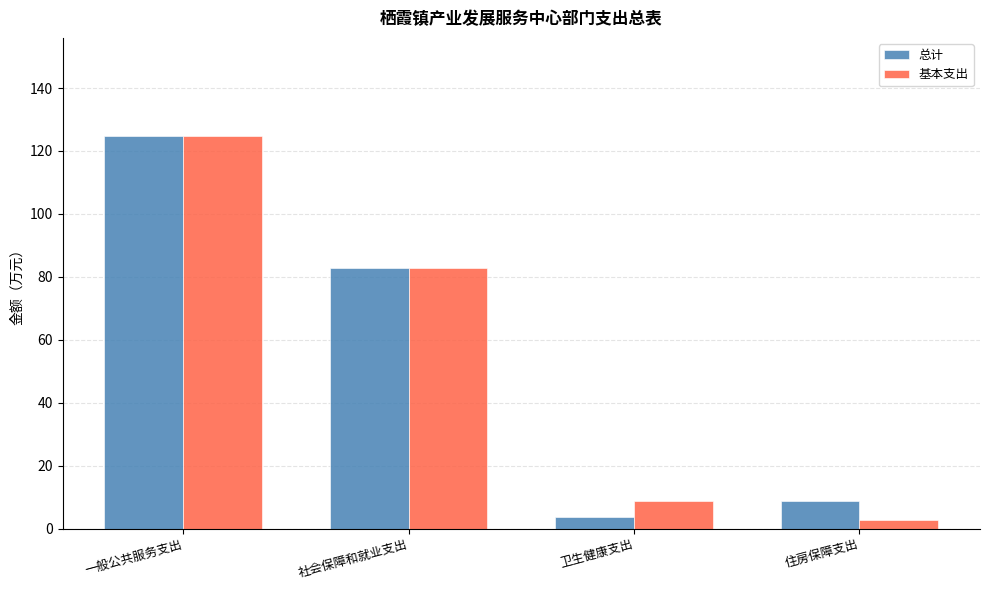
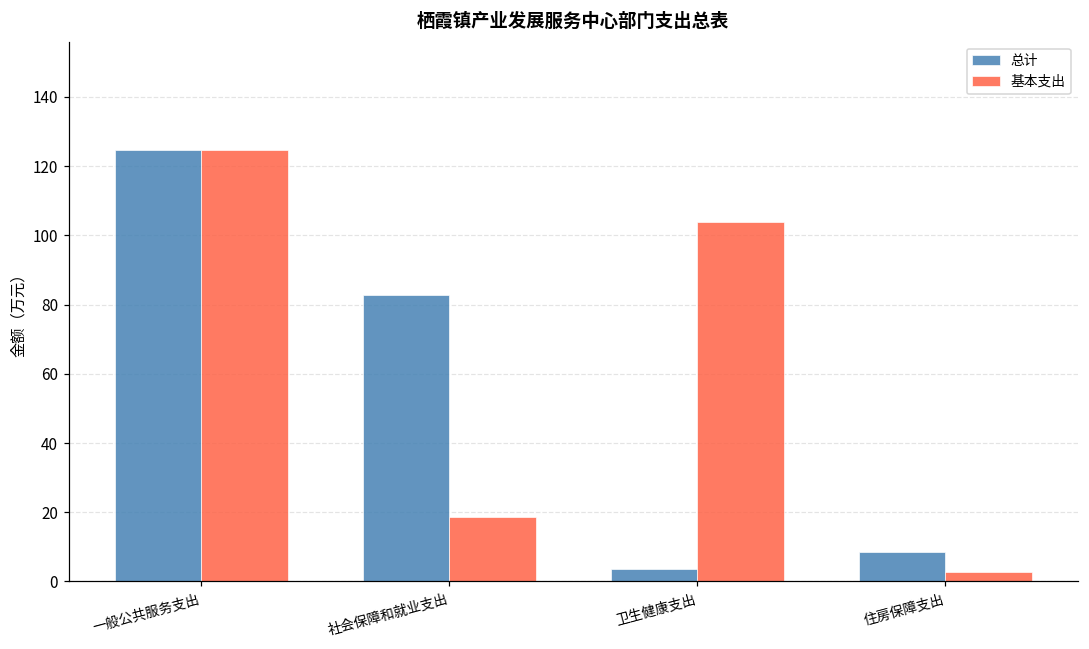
  {
    "总计": {
      "一般公共服务支出": 125,
      "社会保障和就业支出": 83,
      "卫生健康支出": 4,
      "住房保障支出": 9
    },
    "基本支出": {
      "一般公共服务支出": 125,
-     "社会保障和就业支出": 83,
-     "卫生健康支出": 9,
+     "社会保障和就业支出": 19,
+     "卫生健康支出": 104,
      "住房保障支出": 3
    }
  }
